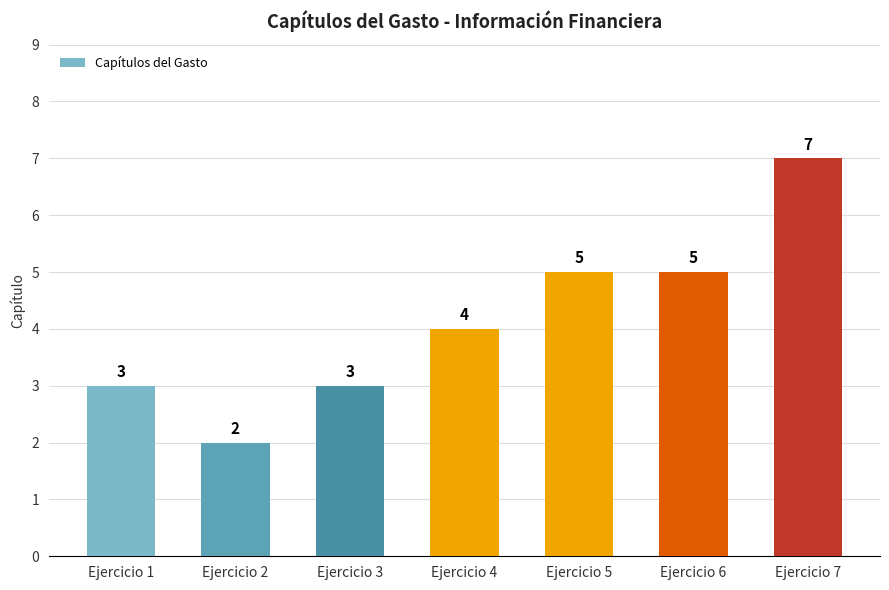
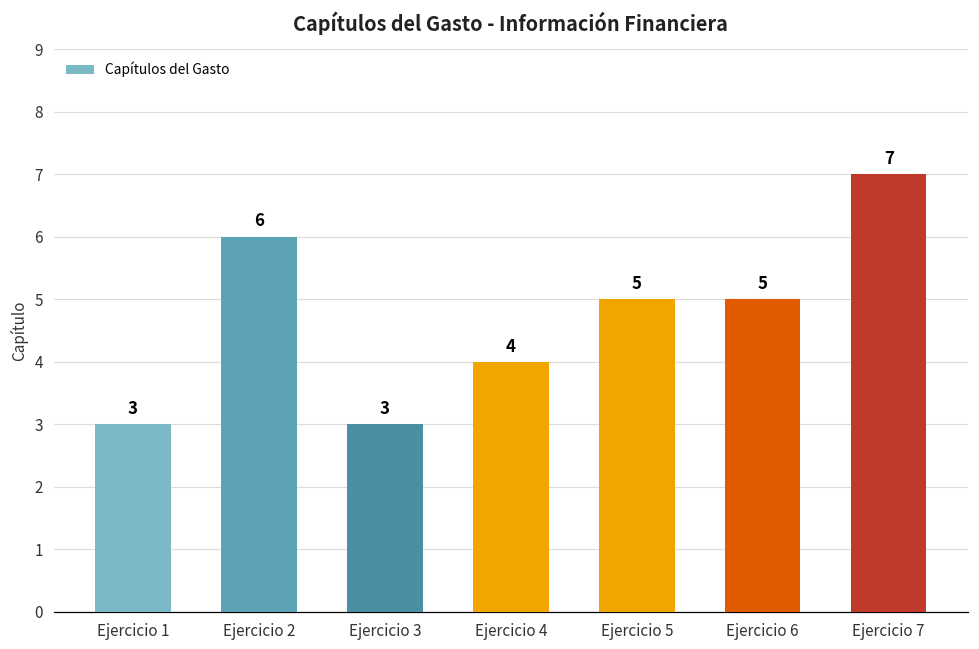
  {
    "Ejercicio 1": 3,
-   "Ejercicio 2": 2,
+   "Ejercicio 2": 6,
    "Ejercicio 3": 3,
    "Ejercicio 4": 4,
    "Ejercicio 5": 5,
    "Ejercicio 6": 5,
    "Ejercicio 7": 7
  }
